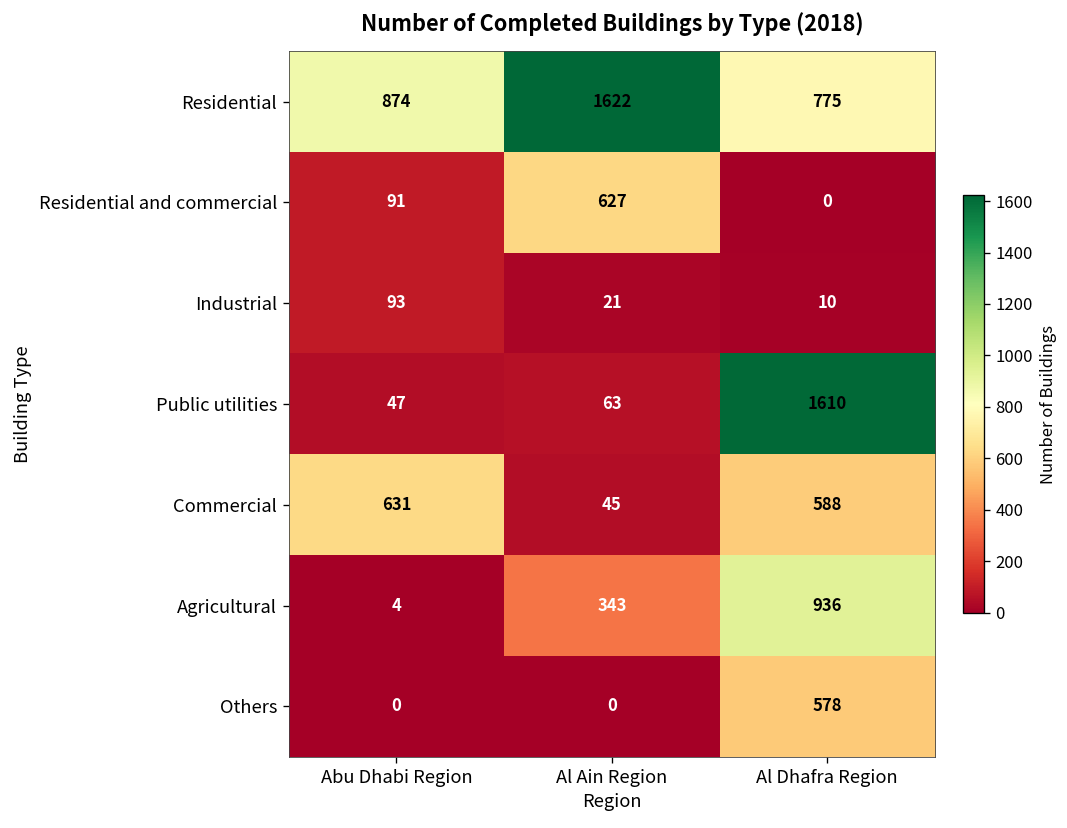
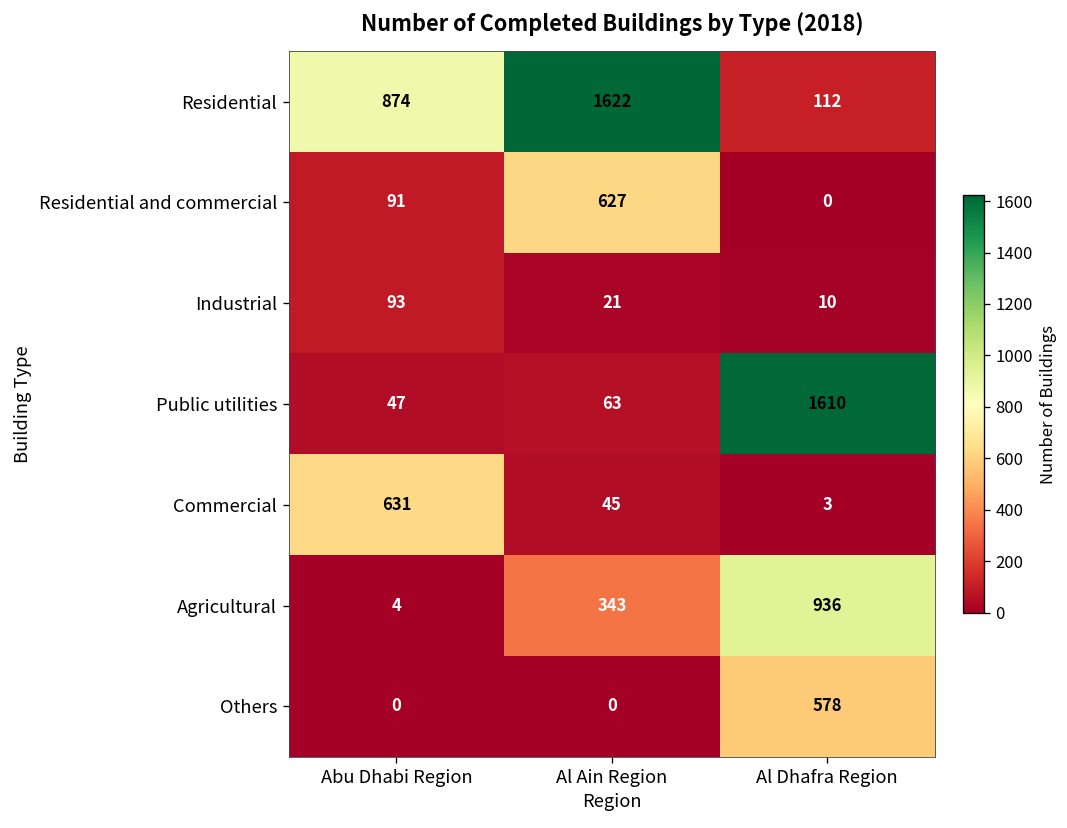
  {
    "Residential": {
      "Abu Dhabi Region": 874,
      "Al Ain Region": 1622,
-     "Al Dhafra Region": 775
+     "Al Dhafra Region": 112
    },
    "Residential and commercial": {
      "Abu Dhabi Region": 91,
      "Al Ain Region": 627,
      "Al Dhafra Region": 0
    },
    "Industrial": {
      "Abu Dhabi Region": 93,
      "Al Ain Region": 21,
      "Al Dhafra Region": 10
    },
    "Public utilities": {
      "Abu Dhabi Region": 47,
      "Al Ain Region": 63,
      "Al Dhafra Region": 1610
    },
    "Commercial": {
      "Abu Dhabi Region": 631,
      "Al Ain Region": 45,
-     "Al Dhafra Region": 588
+     "Al Dhafra Region": 3
    },
    "Agricultural": {
      "Abu Dhabi Region": 4,
      "Al Ain Region": 343,
      "Al Dhafra Region": 936
    },
    "Others": {
      "Abu Dhabi Region": 0,
      "Al Ain Region": 0,
      "Al Dhafra Region": 578
    }
  }
